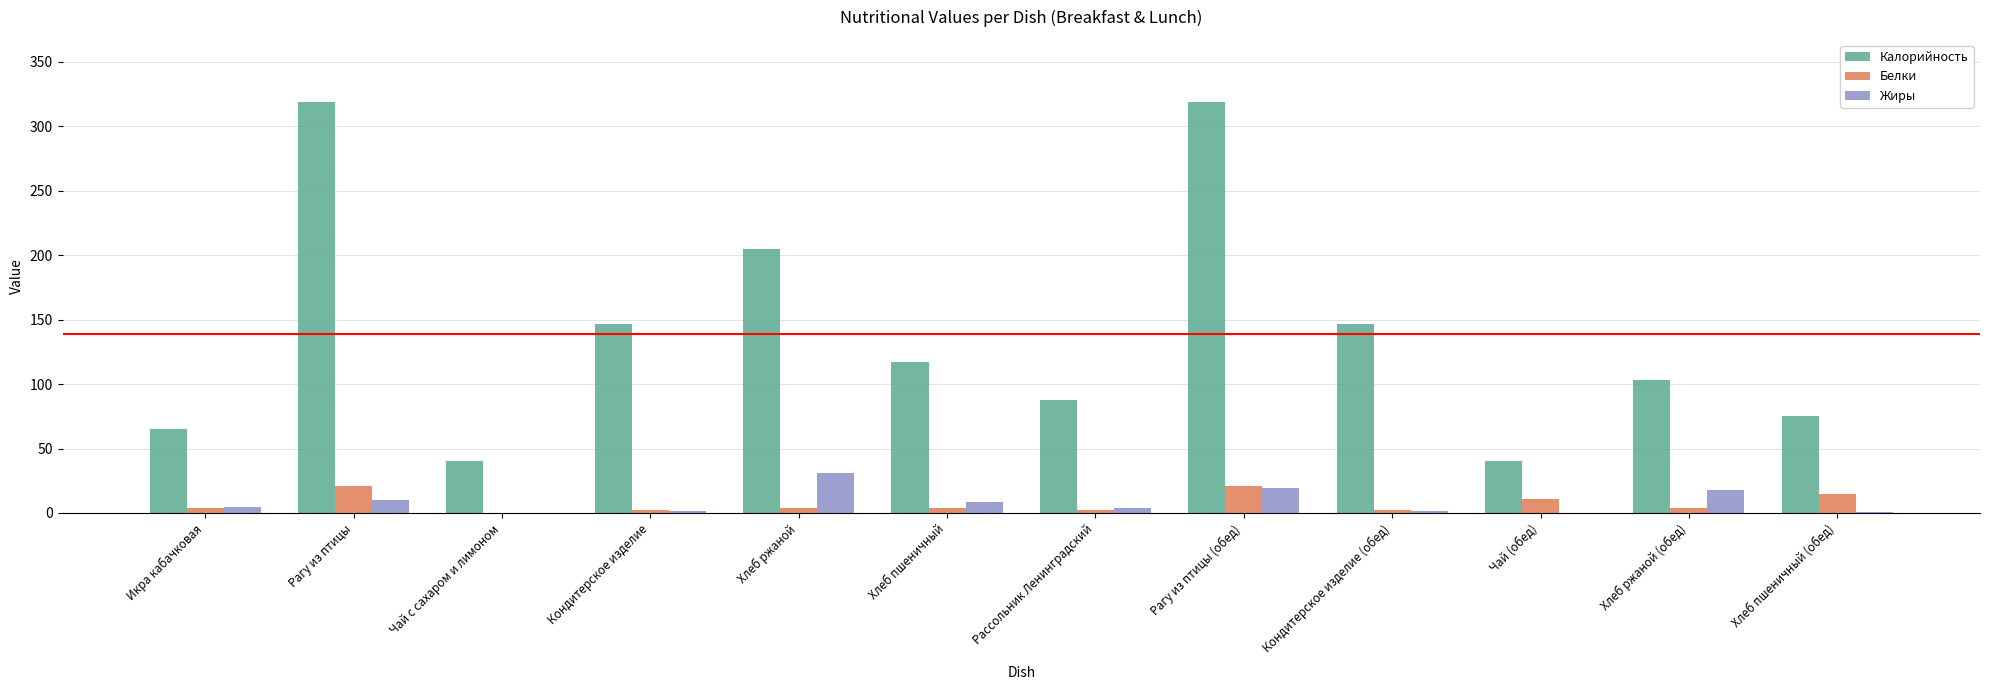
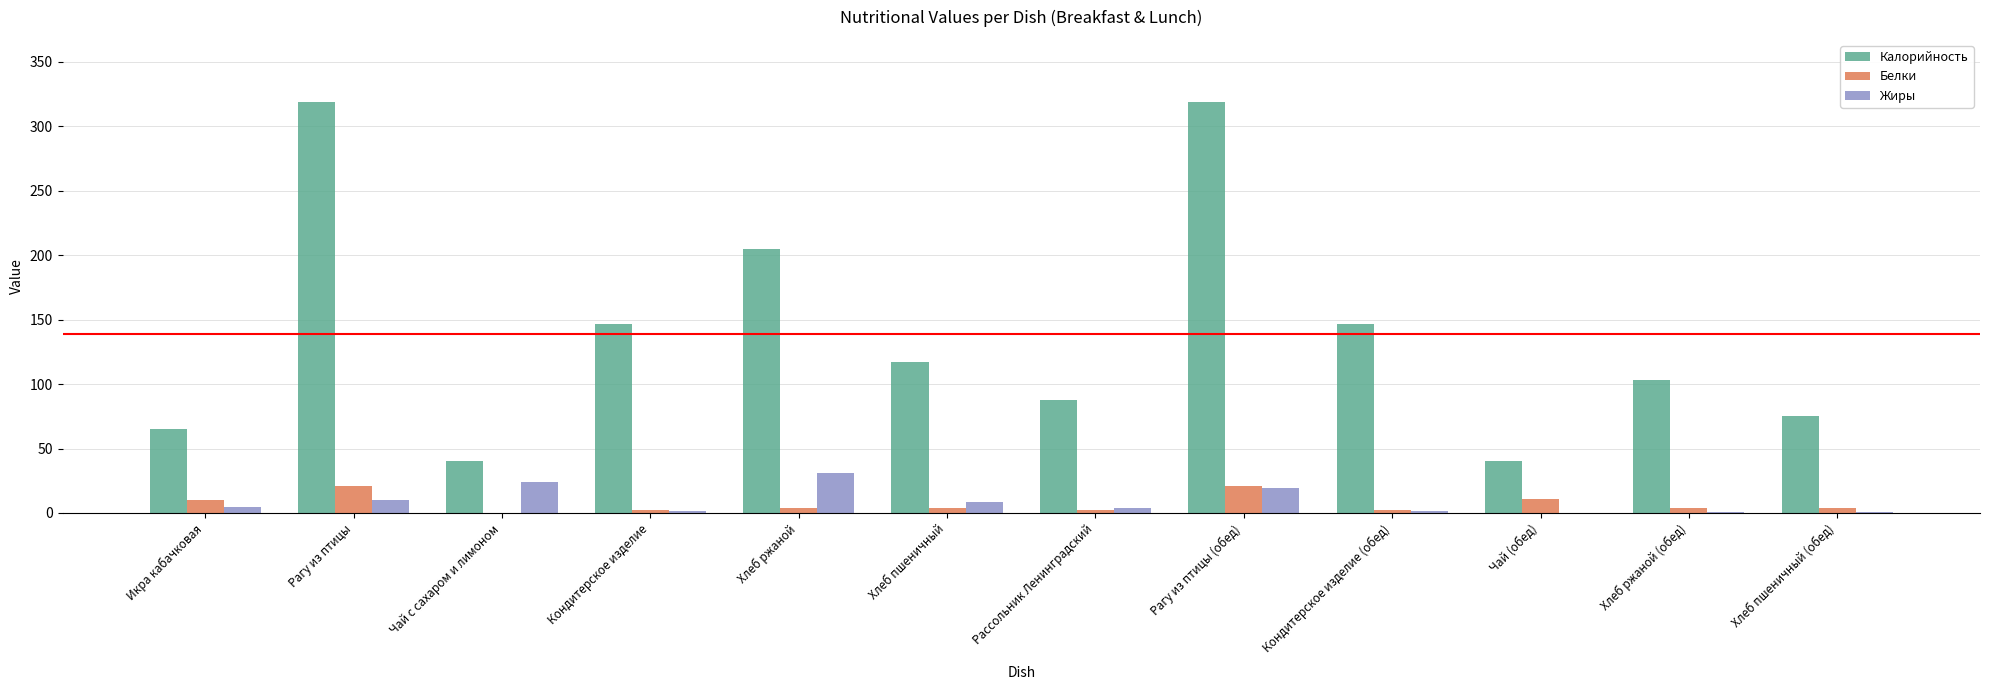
  {
    "Калорийность": {
      "Икра кабачковая": 65,
      "Рагу из птицы": 319,
      "Чай с сахаром и лимоном": 40,
      "Кондитерское изделие": 146,
      "Хлеб ржаной": 205,
      "Хлеб пшеничный": 117,
      "Рассольник Ленинградский": 88,
      "Рагу из птицы (обед)": 319,
      "Кондитерское изделие (обед)": 146,
      "Чай (обед)": 40,
      "Хлеб ржаной (обед)": 103,
      "Хлеб пшеничный (обед)": 75
    },
    "Белки": {
-     "Икра кабачковая": 4,
+     "Икра кабачковая": 10,
      "Рагу из птицы": 21,
      "Кондитерское изделие": 2,
      "Хлеб ржаной": 4,
      "Хлеб пшеничный": 4,
      "Рассольник Ленинградский": 2,
      "Рагу из птицы (обед)": 21,
      "Кондитерское изделие (обед)": 2,
      "Чай (обед)": 11,
      "Хлеб ржаной (обед)": 4,
-     "Хлеб пшеничный (обед)": 15
+     "Хлеб пшеничный (обед)": 4
    },
    "Жиры": {
      "Икра кабачковая": 5,
      "Рагу из птицы": 10,
-     "Чай с сахаром и лимоном": 0,
+     "Чай с сахаром и лимоном": 24,
      "Хлеб ржаной": 31,
      "Хлеб пшеничный": 9,
      "Рассольник Ленинградский": 4,
      "Рагу из птицы (обед)": 19,
-     "Хлеб ржаной (обед)": 18
+     "Хлеб ржаной (обед)": 1
    }
  }
